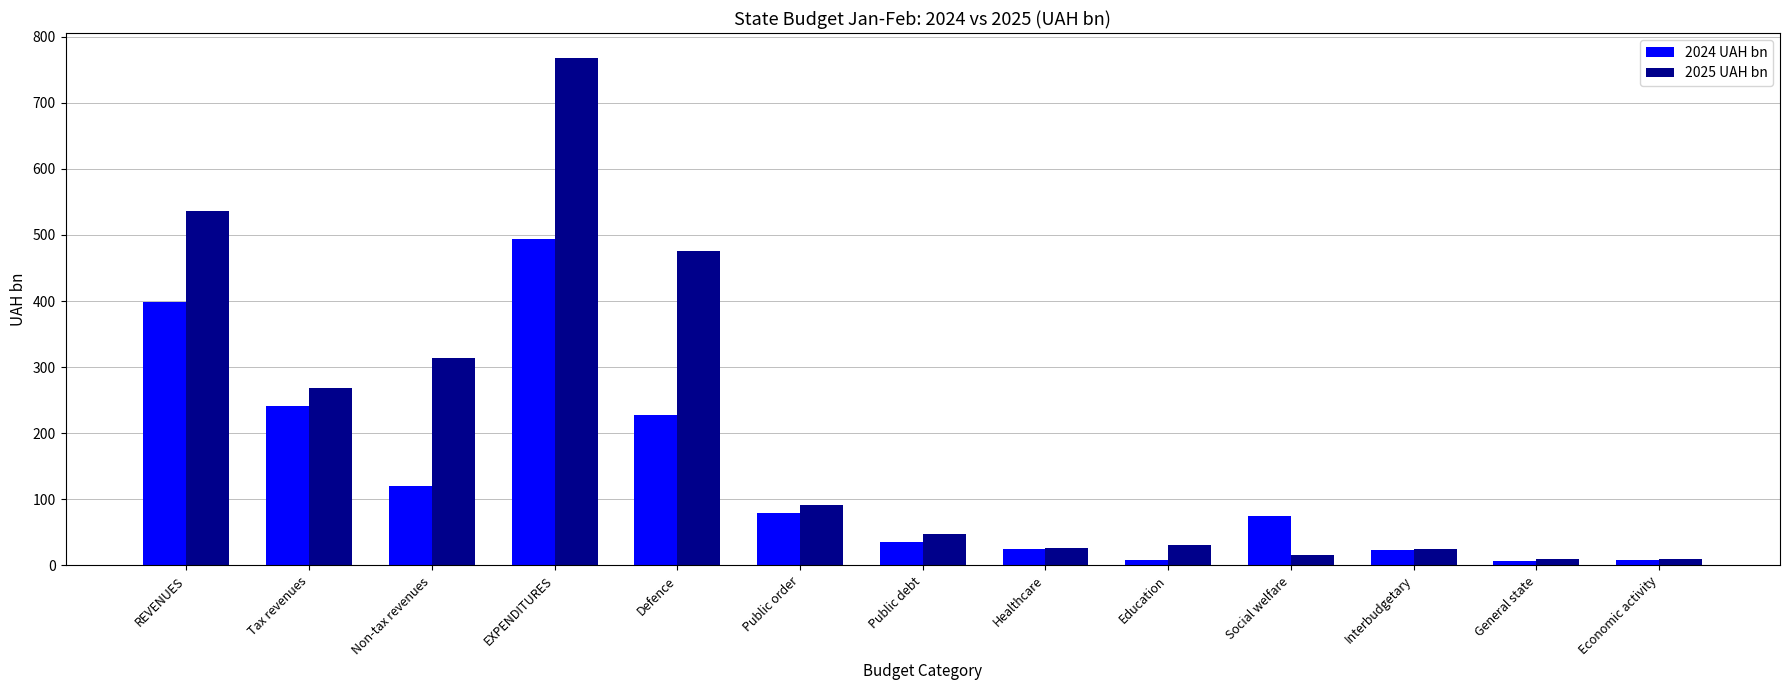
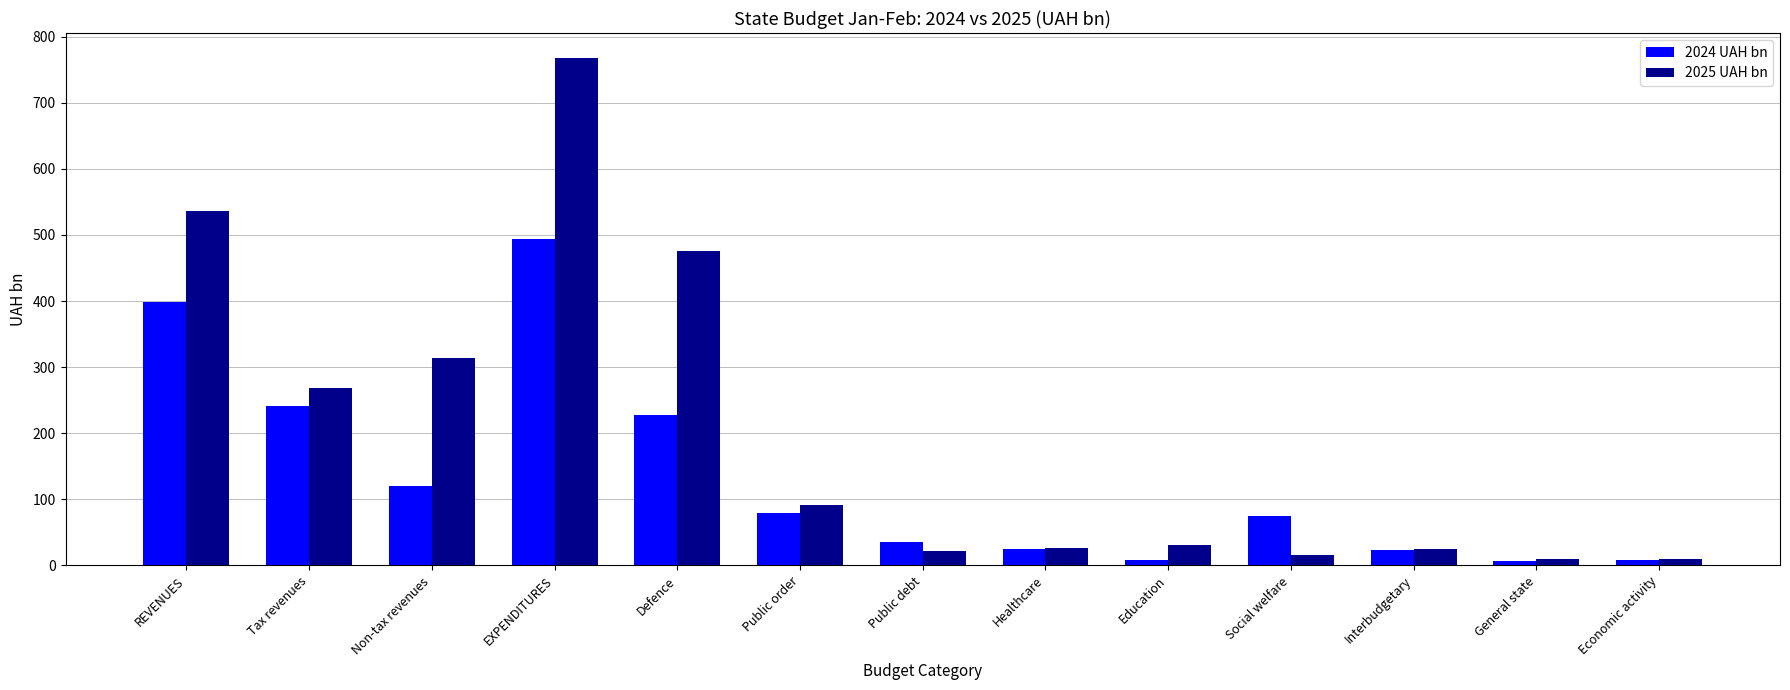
  {
    "2024 UAH bn": {
      "REVENUES": 400,
      "Tax revenues": 240,
      "Non-tax revenues": 120,
      "EXPENDITURES": 490,
      "Defence": 230,
      "Public order": 80,
      "Public debt": 40,
      "Healthcare": 30,
      "Education": 10,
      "Social welfare": 80,
      "Interbudgetary": 20,
      "General state": 10,
      "Economic activity": 10
    },
    "2025 UAH bn": {
      "REVENUES": 540,
      "Tax revenues": 270,
      "Non-tax revenues": 310,
      "EXPENDITURES": 770,
      "Defence": 480,
      "Public order": 90,
-     "Public debt": 50,
+     "Public debt": 20,
      "Healthcare": 30,
      "Education": 30,
      "Social welfare": 20,
      "Interbudgetary": 30,
      "General state": 10,
      "Economic activity": 10
    }
  }
